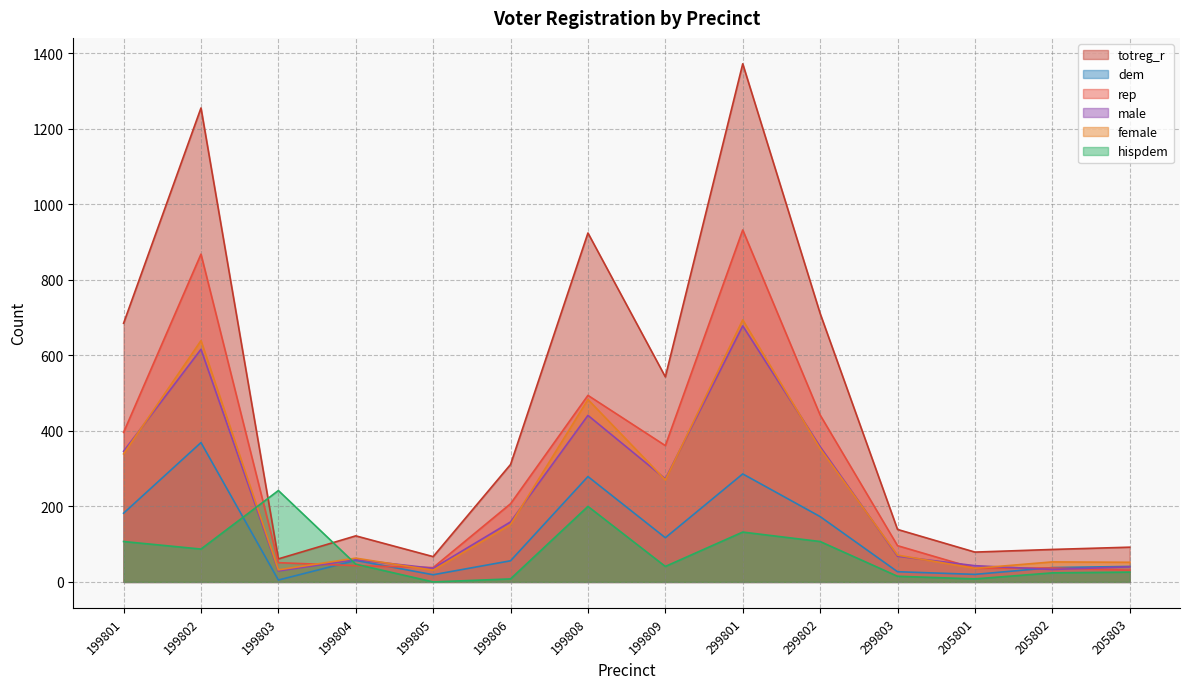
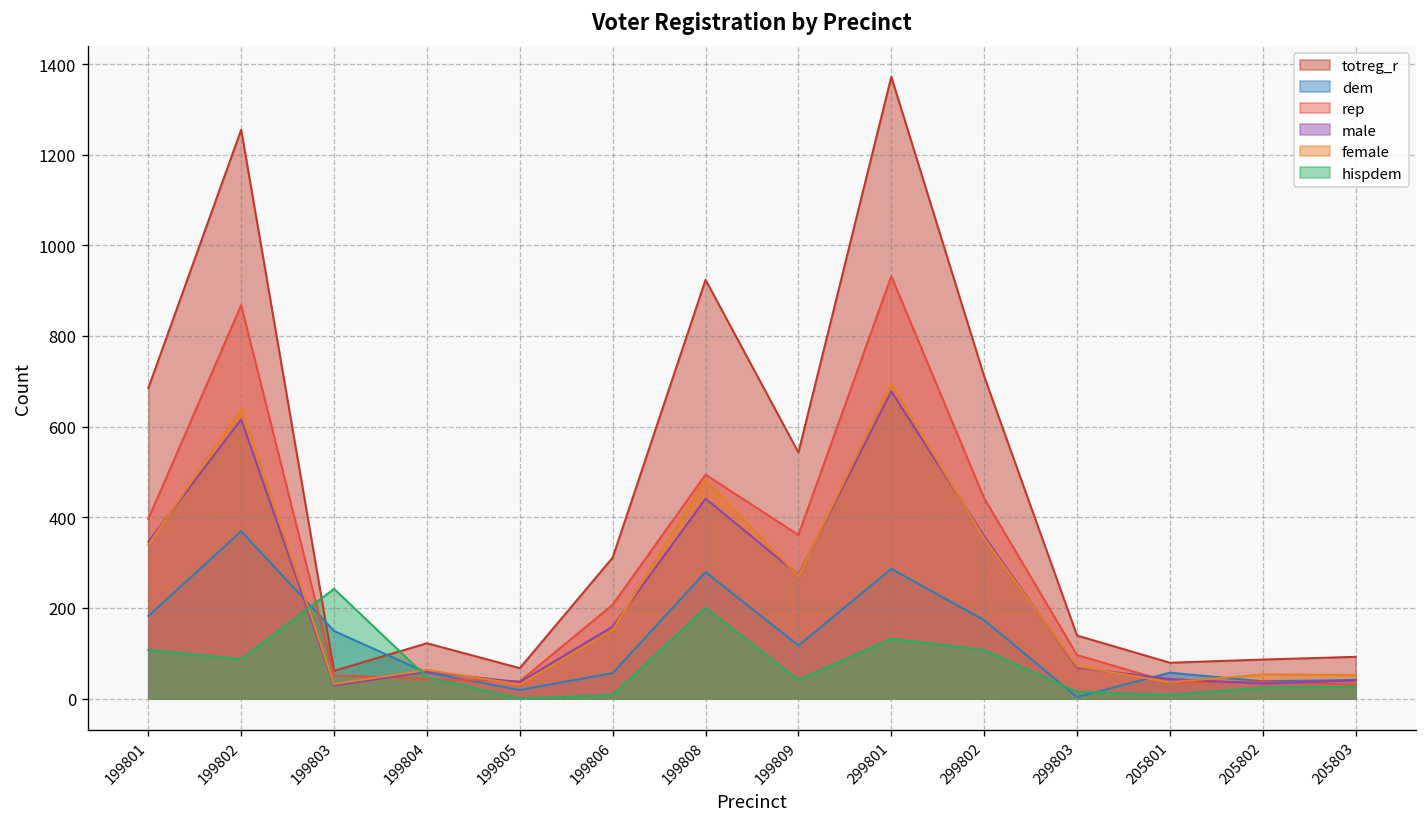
  {
    "dem": {
      "199801": 180,
      "199802": 370,
-     "199803": 10,
+     "199803": 150,
      "199805": 20,
      "199806": 60,
      "199808": 280,
      "199809": 120,
      "299801": 290,
      "299802": 170,
-     "299803": 30,
-     "205801": 20
+     "299803": 0,
+     "205801": 60
    },
    "male": {
      "199801": 350,
      "199802": 620,
      "199806": 160,
      "199808": 440,
      "299801": 680,
      "205801": 40
    },
    "hispdem": {
      "199801": 110,
      "199802": 90,
      "199803": 240,
      "199805": 0,
      "199806": 10,
      "199808": 200,
      "199809": 40,
      "299801": 130,
      "299802": 110,
      "299803": 20,
      "205801": 10,
      "205802": 20
    }
  }
